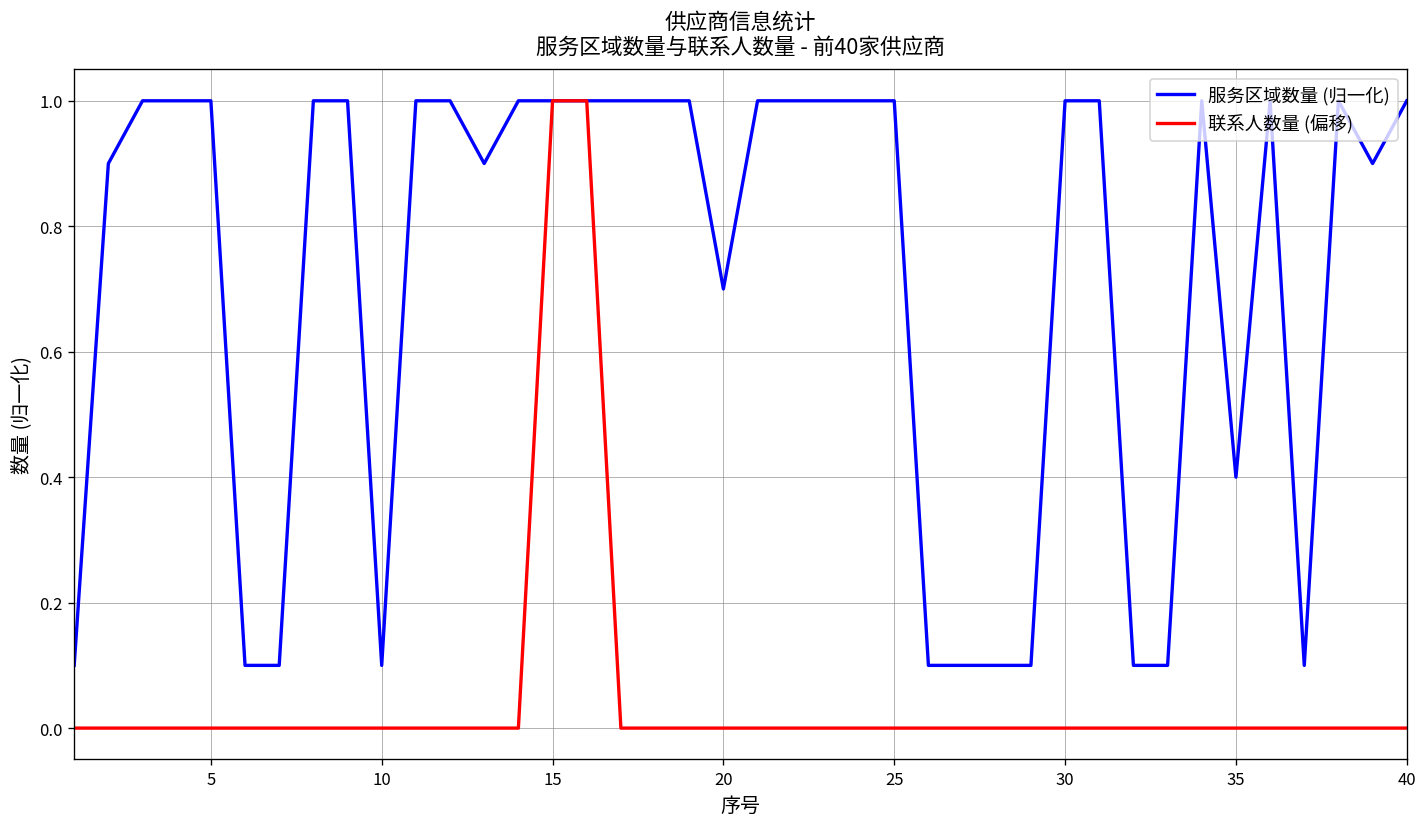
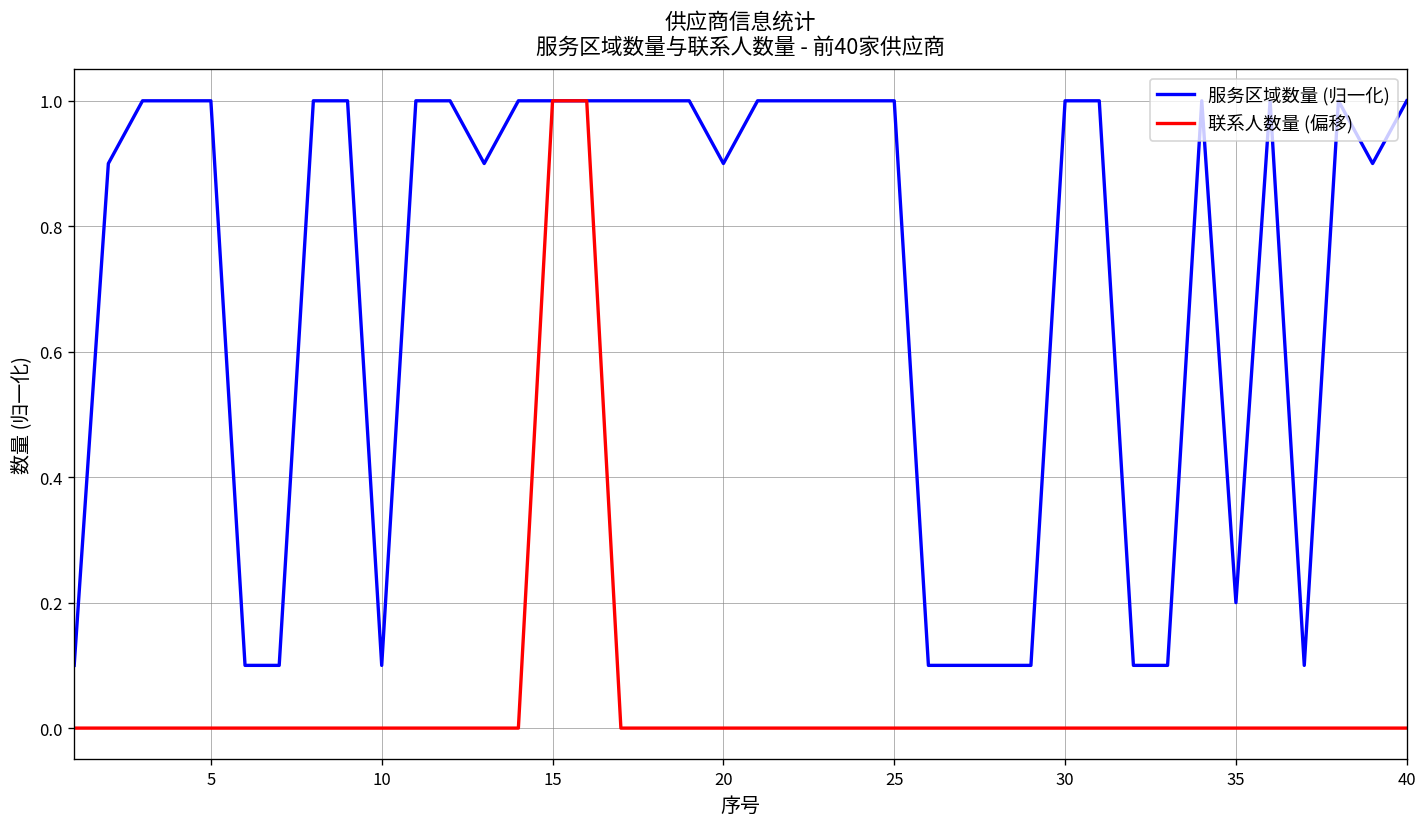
  {
    "服务区域数量 (归一化)": {
      "5": 1.00,
      "10": 0.10,
-     "20": 0.70,
+     "20": 0.90,
      "25": 1.00,
      "30": 1.00,
-     "35": 0.40,
+     "35": 0.20,
      "40": 1.00
    },
    "联系人数量 (偏移)": {
      "5": 0.00,
      "10": 0.00,
      "20": 0.00,
      "25": 0.00,
      "30": 0.00,
      "35": 0.00,
      "40": 0.00
    }
  }
